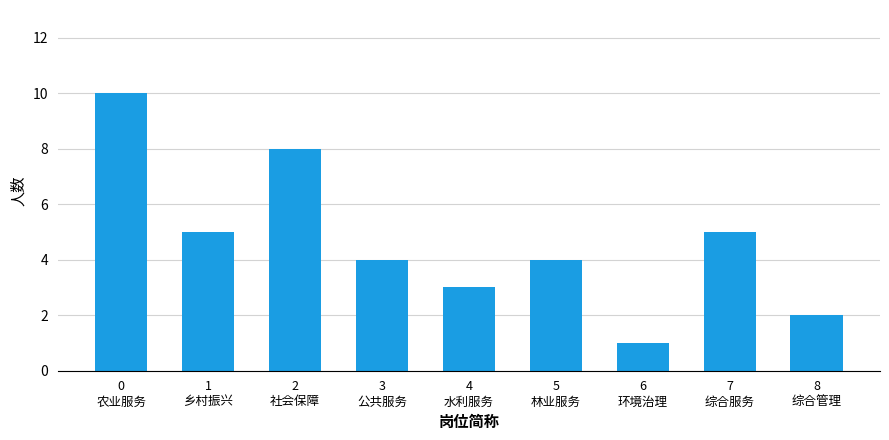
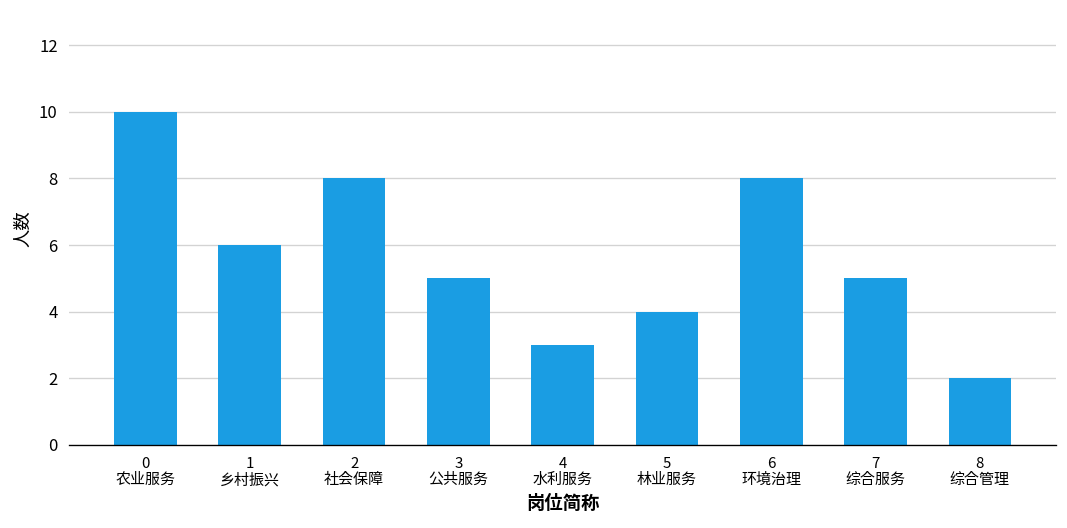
  {
    "0 农业服务": 10,
-   "1 乡村振兴": 5,
+   "1 乡村振兴": 6,
    "2 社会保障": 8,
-   "3 公共服务": 4,
+   "3 公共服务": 5,
    "4 水利服务": 3,
    "5 林业服务": 4,
-   "6 环境治理": 1,
+   "6 环境治理": 8,
    "7 综合服务": 5,
    "8 综合管理": 2
  }
